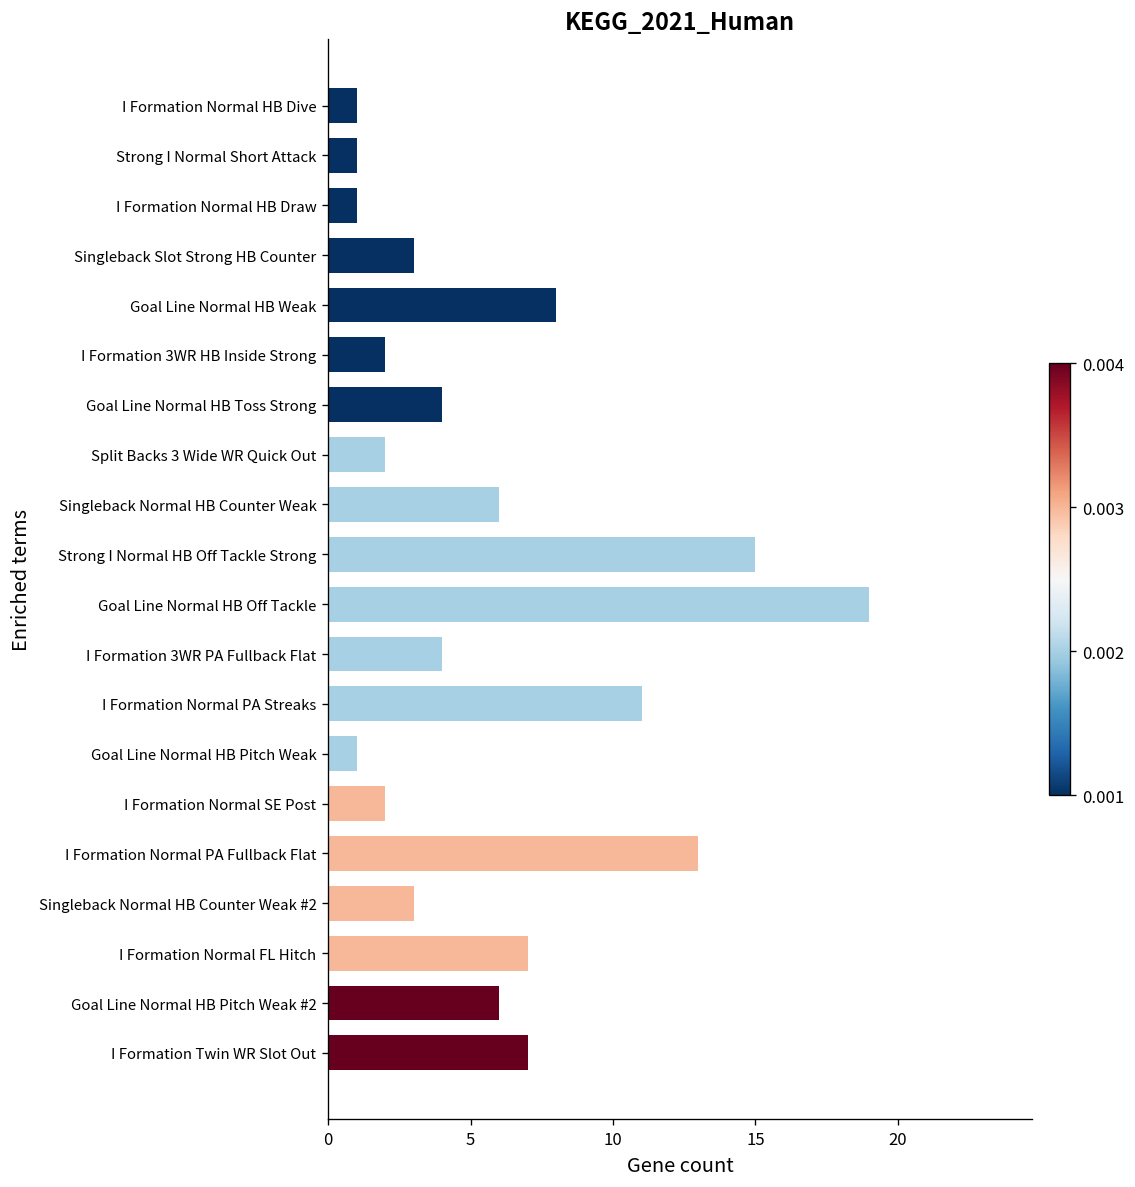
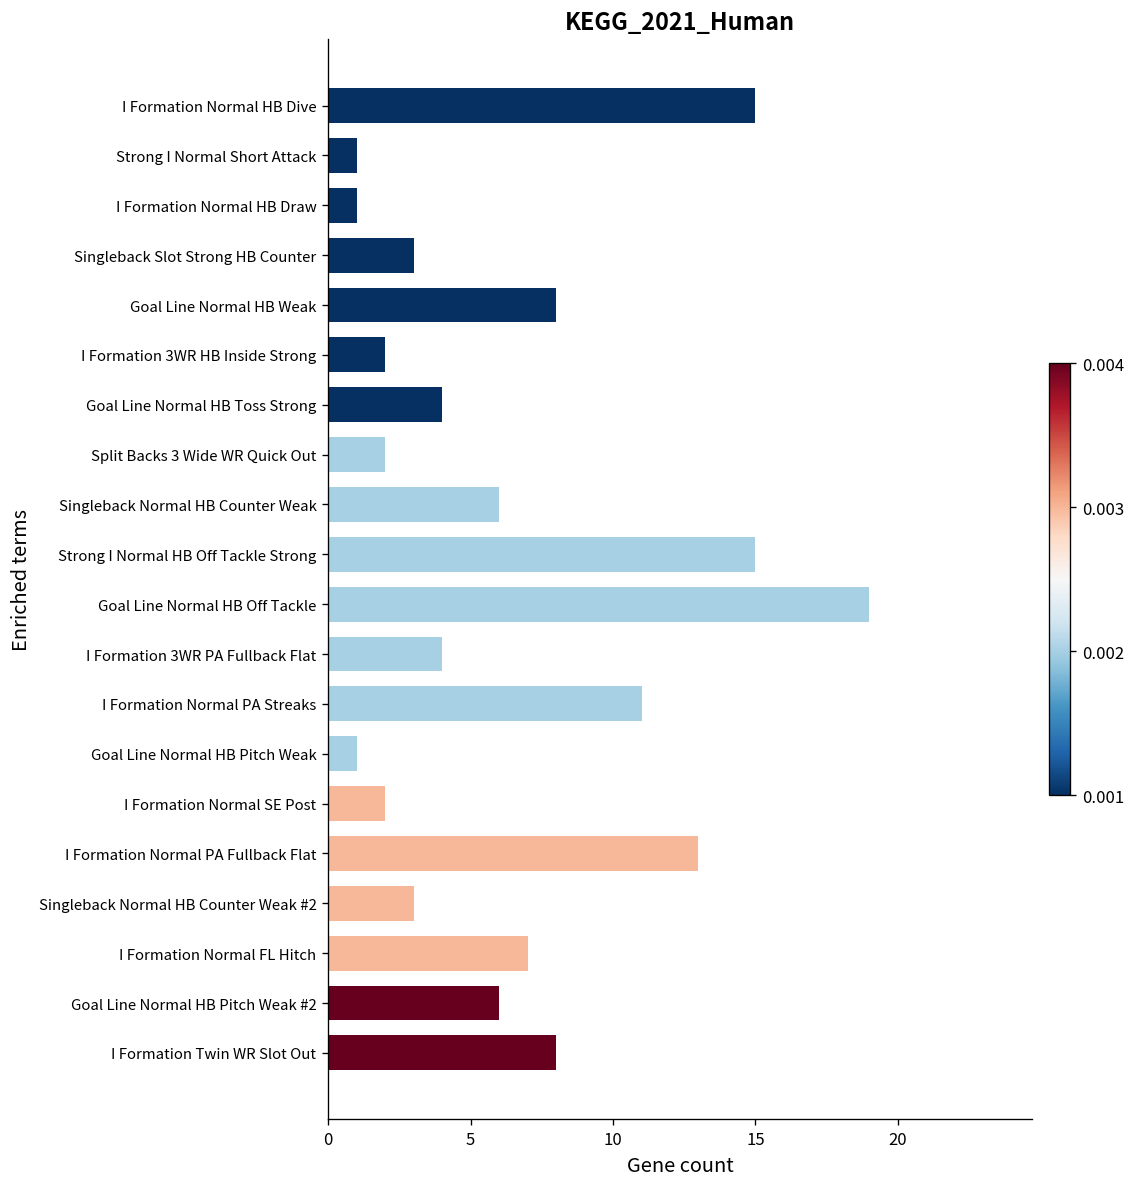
  {
-   "I Formation Normal HB Dive": 1,
+   "I Formation Normal HB Dive": 15,
    "Strong I Normal Short Attack": 1,
    "I Formation Normal HB Draw": 1,
    "Singleback Slot Strong HB Counter": 3,
    "Goal Line Normal HB Weak": 8,
    "I Formation 3WR HB Inside Strong": 2,
    "Goal Line Normal HB Toss Strong": 4,
    "Split Backs 3 Wide WR Quick Out": 2,
    "Singleback Normal HB Counter Weak": 6,
    "Strong I Normal HB Off Tackle Strong": 15,
    "Goal Line Normal HB Off Tackle": 19,
    "I Formation 3WR PA Fullback Flat": 4,
    "I Formation Normal PA Streaks": 11,
    "Goal Line Normal HB Pitch Weak": 1,
    "I Formation Normal SE Post": 2,
    "I Formation Normal PA Fullback Flat": 13,
    "Singleback Normal HB Counter Weak #2": 3,
    "I Formation Normal FL Hitch": 7,
    "Goal Line Normal HB Pitch Weak #2": 6,
-   "I Formation Twin WR Slot Out": 7
+   "I Formation Twin WR Slot Out": 8
  }
